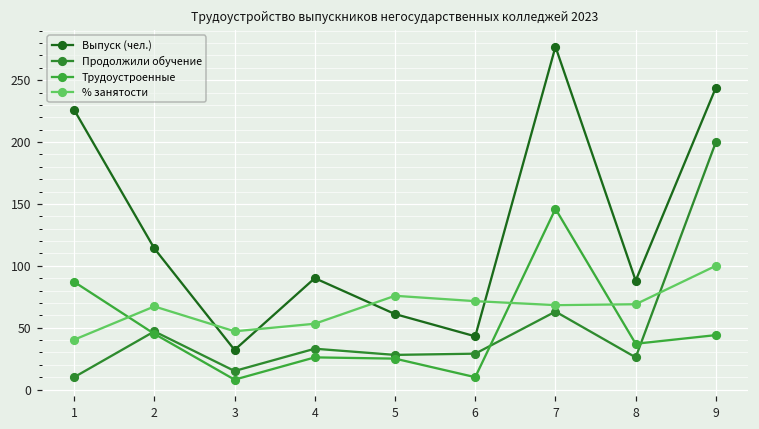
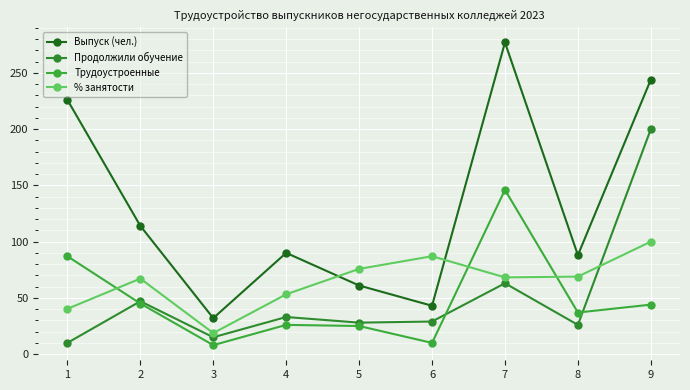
  {
    "% занятости": {
      "1": 40,
      "2": 67,
-     "3": 47,
+     "3": 19,
      "4": 53,
      "5": 76,
-     "6": 71,
+     "6": 87,
      "7": 68,
      "8": 69,
      "9": 100
    }
  }
